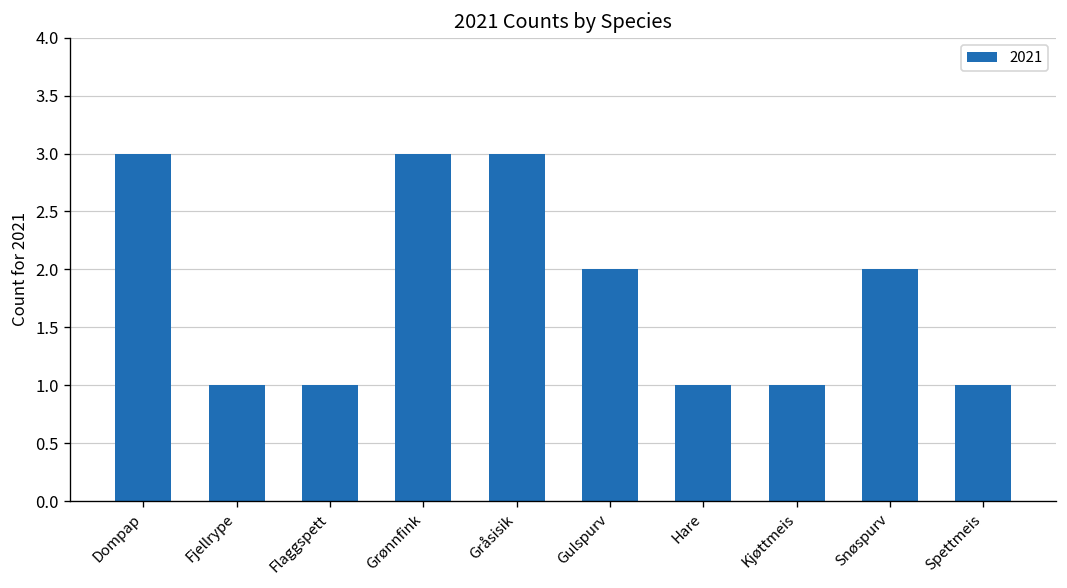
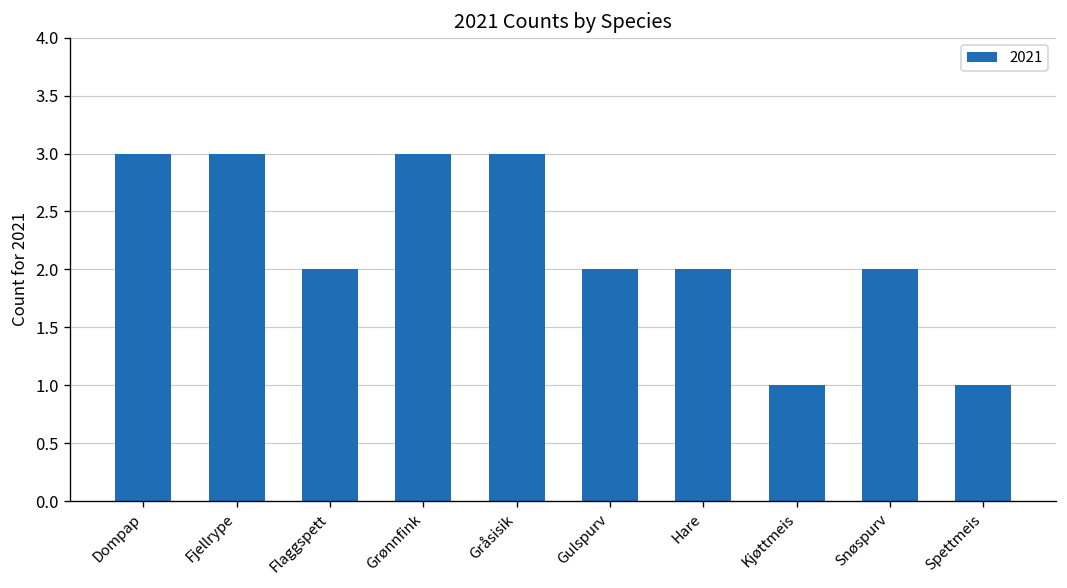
  {
    "Dompap": 3,
-   "Fjellrype": 1,
-   "Flaggspett": 1,
+   "Fjellrype": 3,
+   "Flaggspett": 2,
    "Grønnfink": 3,
    "Gråsisik": 3,
    "Gulspurv": 2,
-   "Hare": 1,
+   "Hare": 2,
    "Kjøttmeis": 1,
    "Snøspurv": 2,
    "Spettmeis": 1
  }
